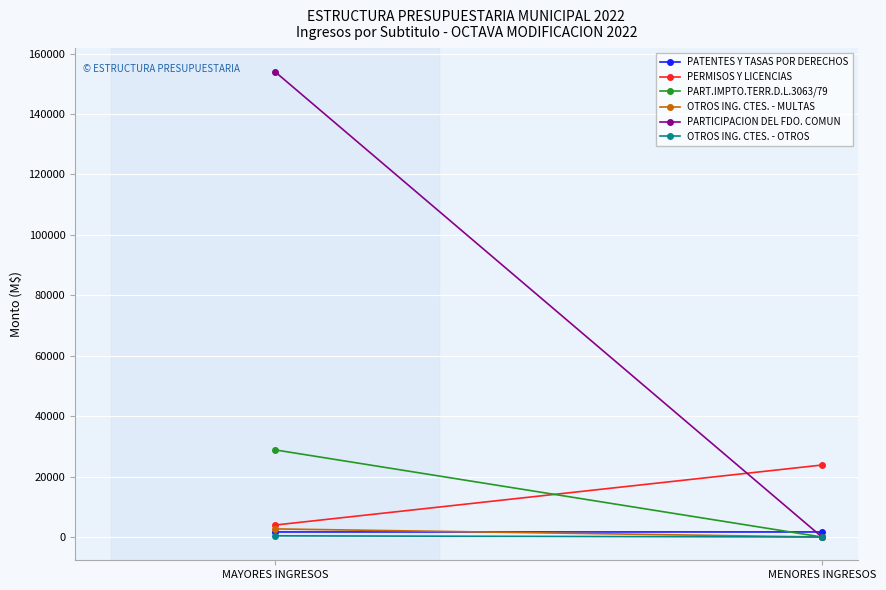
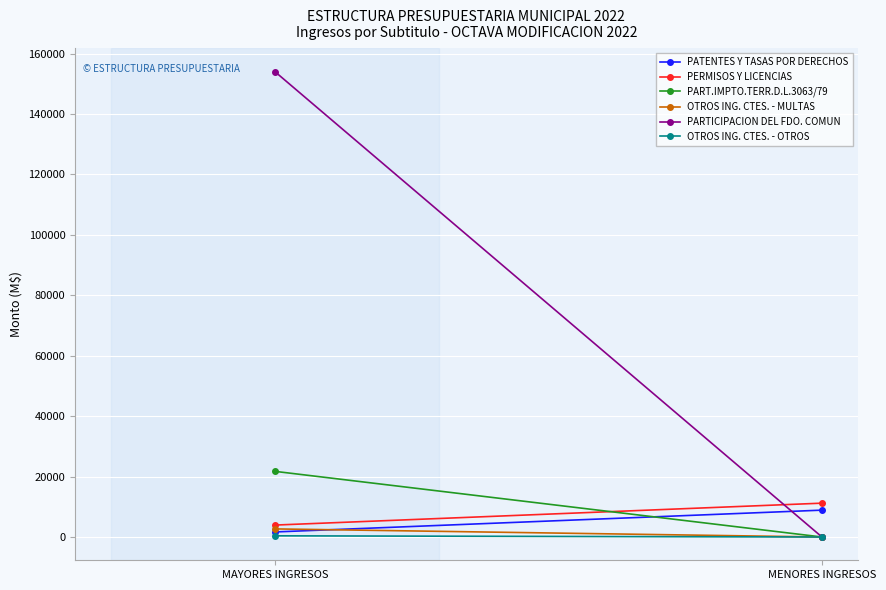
  {
    "PATENTES Y TASAS POR DERECHOS": {
      "MAYORES INGRESOS": 2000,
-     "MENORES INGRESOS": 2000
+     "MENORES INGRESOS": 9000
    },
    "PERMISOS Y LICENCIAS": {
      "MAYORES INGRESOS": 4000,
-     "MENORES INGRESOS": 24000
+     "MENORES INGRESOS": 11000
    },
    "PART.IMPTO.TERR.D.L.3063/79": {
-     "MAYORES INGRESOS": 29000
+     "MAYORES INGRESOS": 22000
    },
    "OTROS ING. CTES. - MULTAS": {
      "MAYORES INGRESOS": 3000
    },
    "PARTICIPACION DEL FDO. COMUN": {
      "MAYORES INGRESOS": 154000
    },
    "OTROS ING. CTES. - OTROS": {
      "MAYORES INGRESOS": 0
    }
  }
